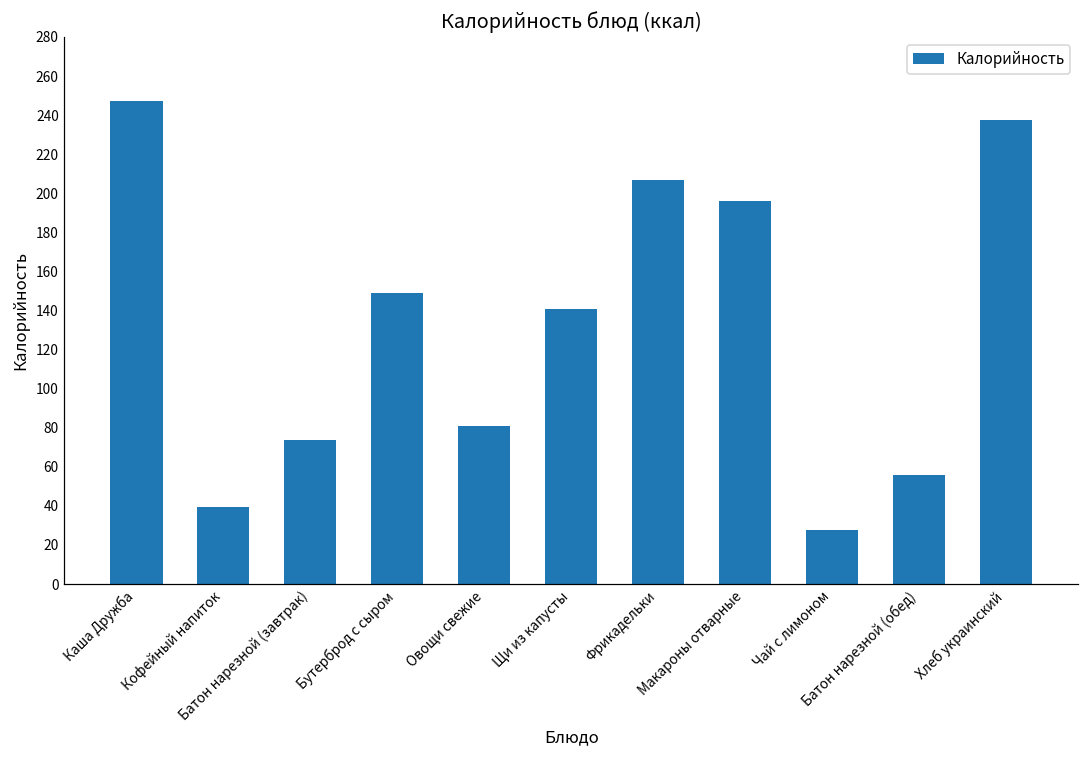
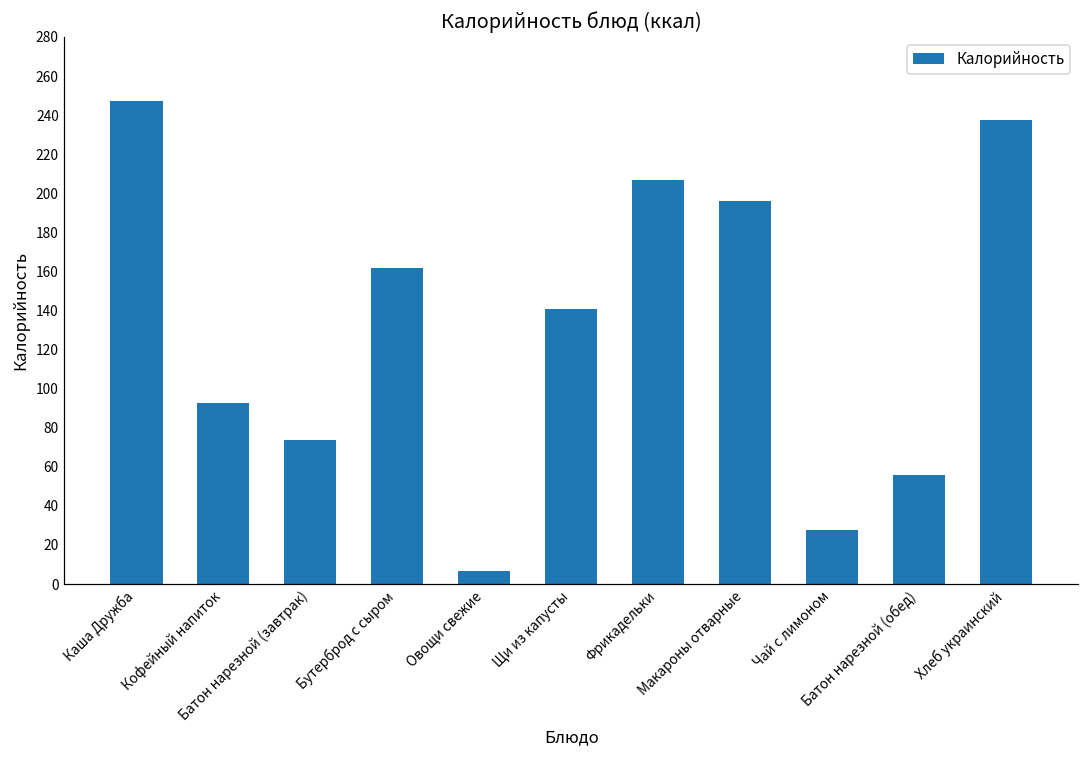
  {
    "Каша Дружба": 247,
-   "Кофейный напиток": 39,
+   "Кофейный напиток": 92,
    "Батон нарезной (завтрак)": 74,
-   "Бутерброд с сыром": 149,
-   "Овощи свежие": 81,
+   "Бутерброд с сыром": 162,
+   "Овощи свежие": 7,
    "Щи из капусты": 141,
    "Фрикадельки": 207,
    "Макароны отварные": 196,
    "Чай с лимоном": 28,
    "Батон нарезной (обед)": 56,
    "Хлеб украинский": 237
  }
